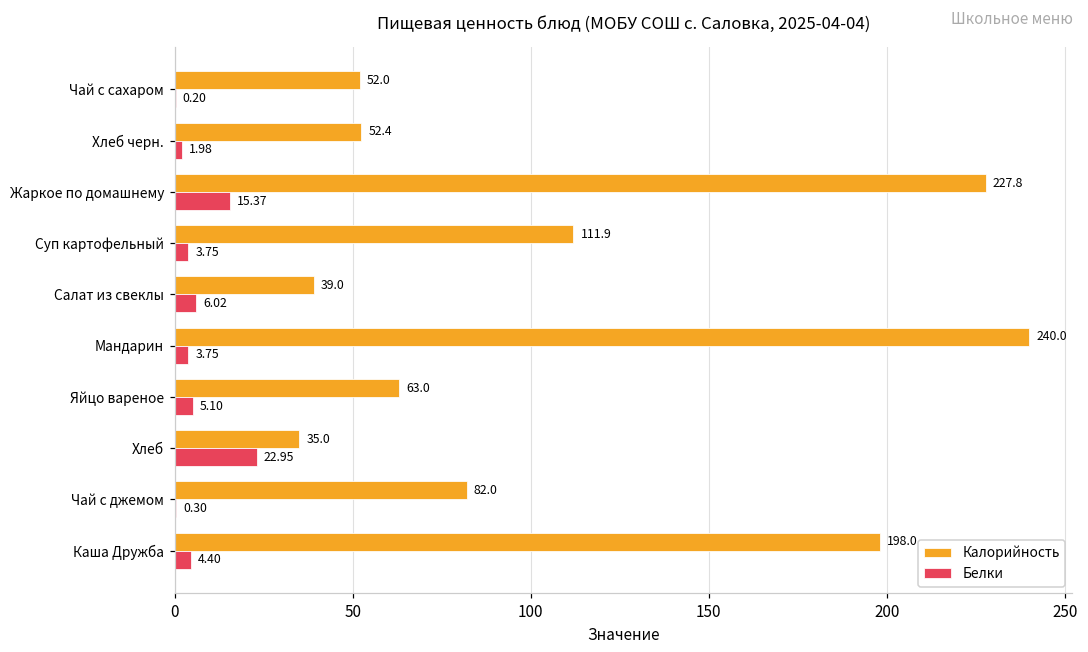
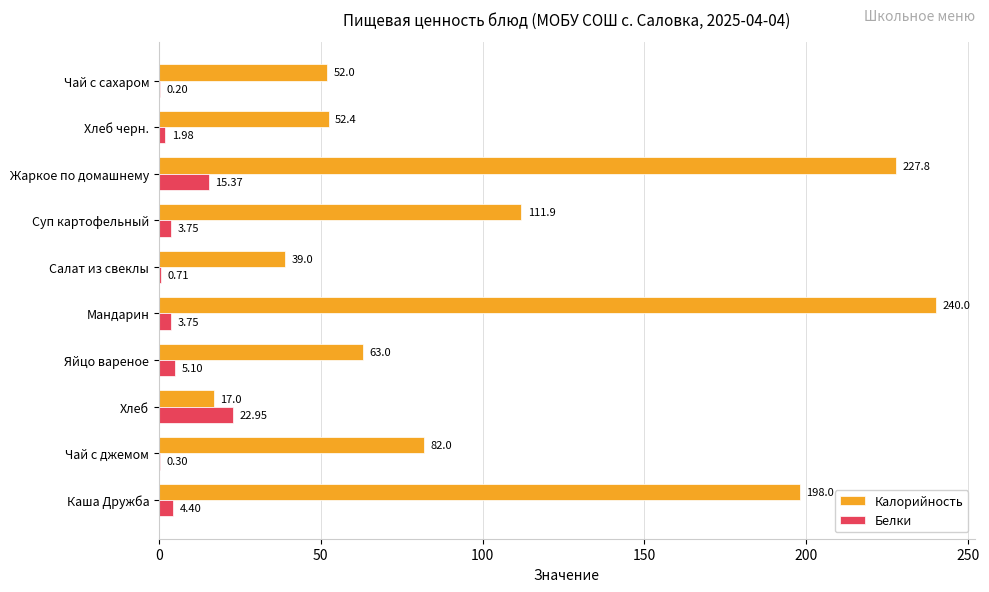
  {
    "Калорийность": {
      "Чай с сахаром": 52.0,
      "Хлеб черн.": 52.4,
      "Жаркое по домашнему": 227.8,
      "Суп картофельный": 111.9,
      "Салат из свеклы": 39.0,
      "Мандарин": 240.0,
      "Яйцо вареное": 63.0,
-     "Хлеб": 35.0,
+     "Хлеб": 17.0,
      "Чай с джемом": 82.0,
      "Каша Дружба": 198.0
    },
    "Белки": {
      "Чай с сахаром": 0.20,
      "Хлеб черн.": 1.98,
      "Жаркое по домашнему": 15.37,
      "Суп картофельный": 3.75,
-     "Салат из свеклы": 6.02,
+     "Салат из свеклы": 0.71,
      "Мандарин": 3.75,
      "Яйцо вареное": 5.10,
      "Хлеб": 22.95,
      "Чай с джемом": 0.30,
      "Каша Дружба": 4.40
    }
  }
